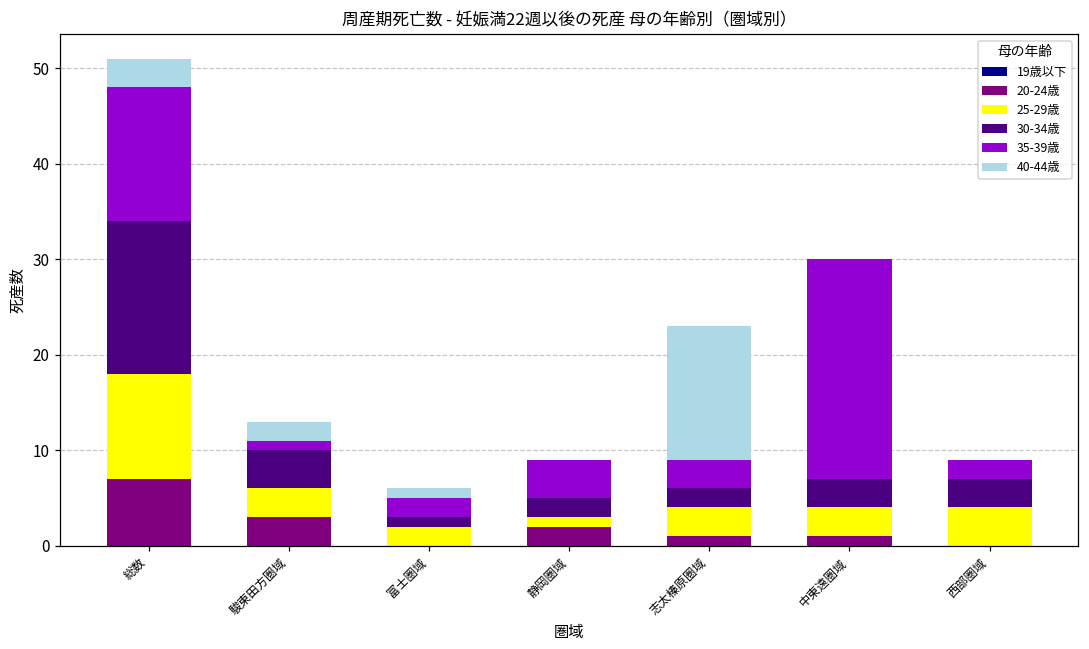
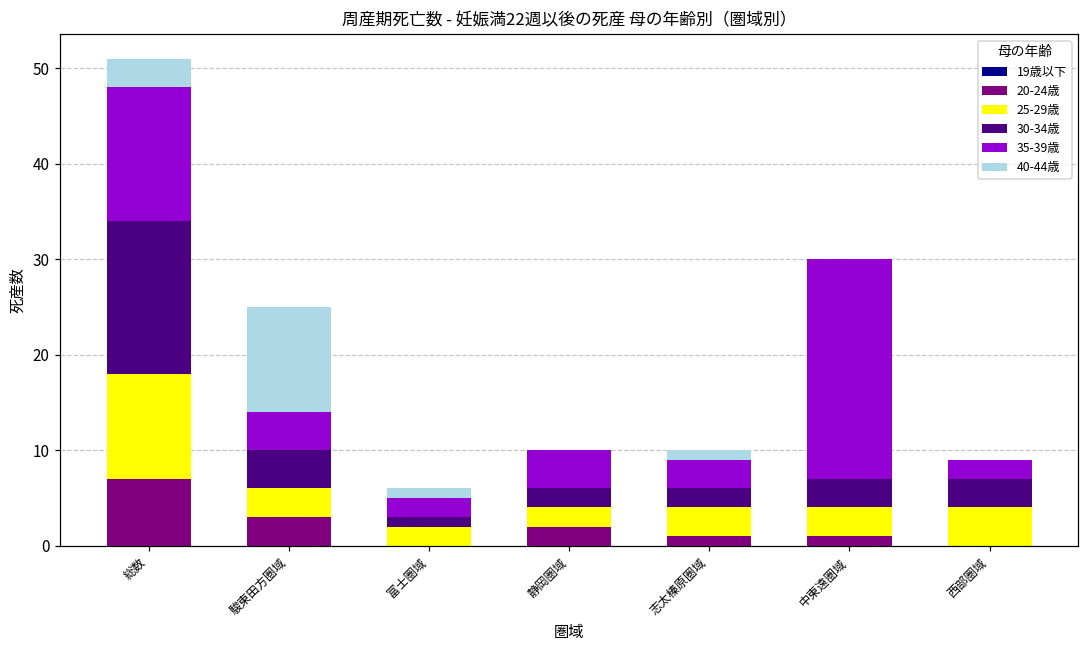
  {
    "19歳以下": {
      "総数": 0,
      "駿東田方圏域": 0,
      "富士圏域": 0,
      "静岡圏域": 0,
      "志太榛原圏域": 0,
      "中東遠圏域": 0,
      "西部圏域": 0
    },
    "25-29歳": {
      "総数": 11,
      "駿東田方圏域": 3,
      "富士圏域": 2,
-     "静岡圏域": 1,
+     "静岡圏域": 2,
      "志太榛原圏域": 3,
      "中東遠圏域": 3,
      "西部圏域": 4
    },
    "35-39歳": {
      "総数": 14,
-     "駿東田方圏域": 1,
+     "駿東田方圏域": 4,
      "富士圏域": 2,
      "静岡圏域": 4,
      "志太榛原圏域": 3,
      "中東遠圏域": 23,
      "西部圏域": 2
    },
    "40-44歳": {
      "総数": 3,
-     "駿東田方圏域": 2,
+     "駿東田方圏域": 11,
      "富士圏域": 1,
      "静岡圏域": 0,
-     "志太榛原圏域": 14,
+     "志太榛原圏域": 1,
      "中東遠圏域": 0,
      "西部圏域": 0
    }
  }
